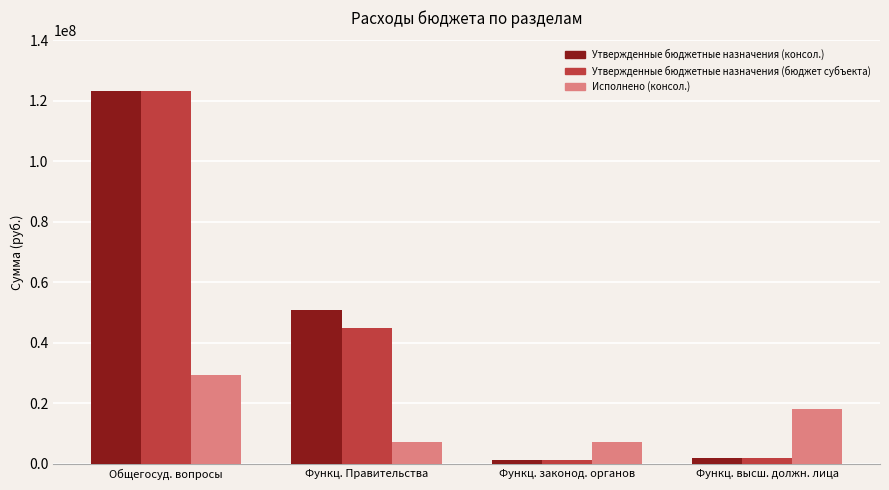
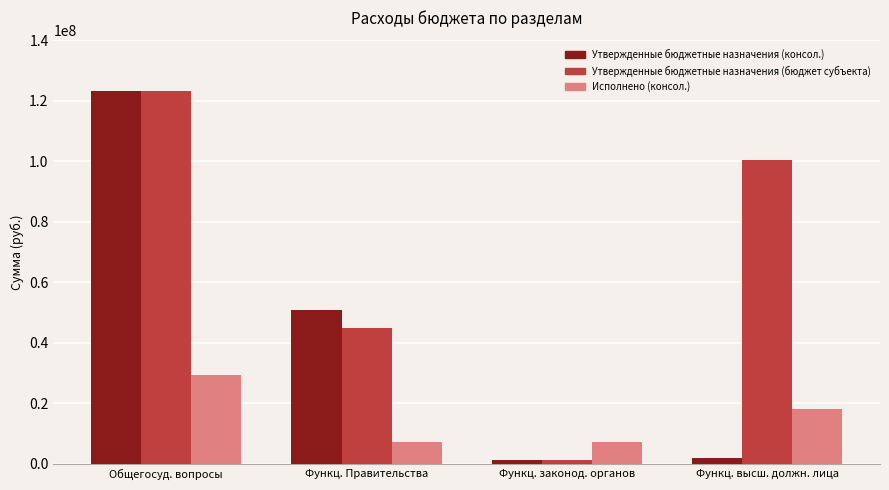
  {
    "Утвержденные бюджетные назначения (консол.)": {
      "Общегосуд. вопросы": 123000000,
      "Функц. Правительства": 51000000,
      "Функц. законод. органов": 1000000,
      "Функц. высш. должн. лица": 2000000
    },
    "Утвержденные бюджетные назначения (бюджет субъекта)": {
      "Общегосуд. вопросы": 123000000,
      "Функц. Правительства": 45000000,
      "Функц. законод. органов": 1000000,
-     "Функц. высш. должн. лица": 2000000
+     "Функц. высш. должн. лица": 100000000
    },
    "Исполнено (консол.)": {
      "Общегосуд. вопросы": 29000000,
      "Функц. Правительства": 7000000,
      "Функц. законод. органов": 7000000,
      "Функц. высш. должн. лица": 18000000
    }
  }
